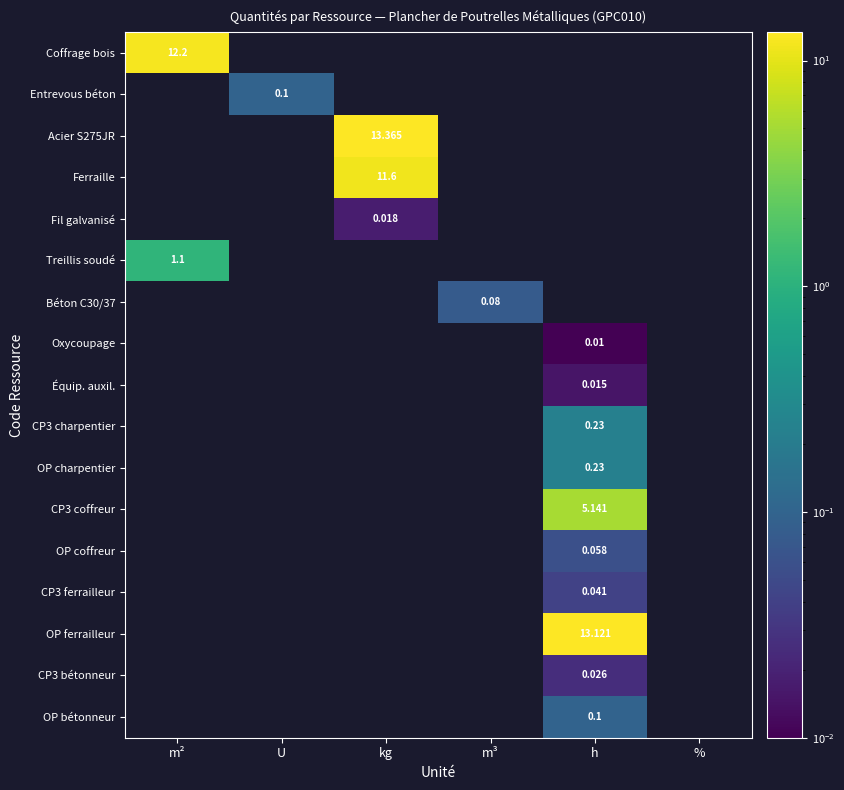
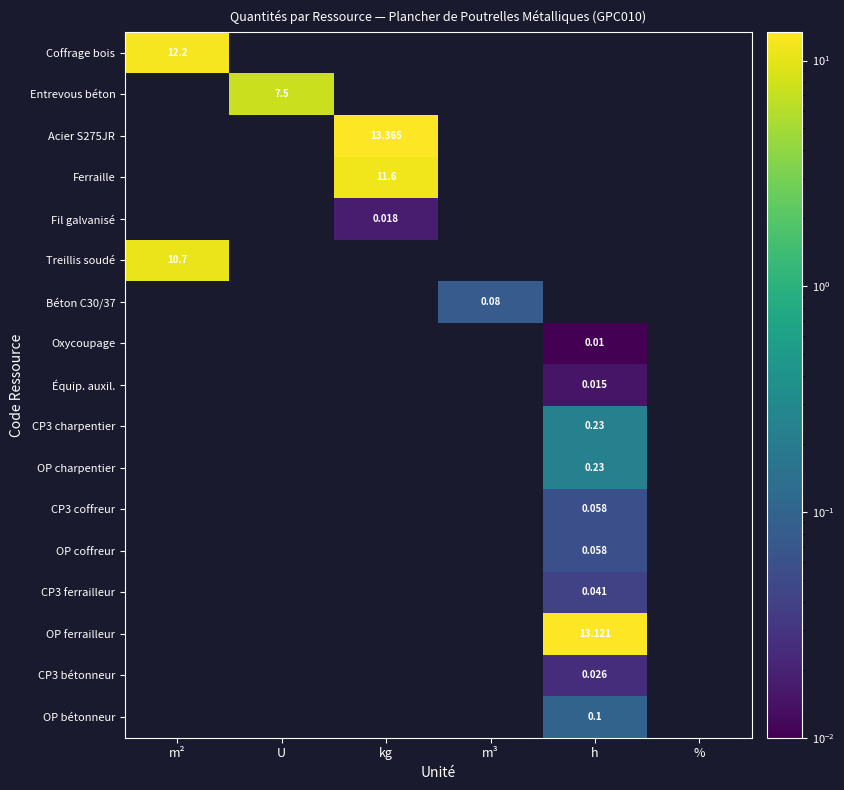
  {
    "Coffrage bois": {
      "m²": 12.2
    },
    "Entrevous béton": {
-     "U": 0.1
+     "U": 7.5
    },
    "Acier S275JR": {
      "kg": 13.365
    },
    "Ferraille": {
      "kg": 11.6
    },
    "Fil galvanisé": {
      "kg": 0.018
    },
    "Treillis soudé": {
-     "m²": 1.1
+     "m²": 10.7
    },
    "Béton C30/37": {
      "m³": 0.08
    },
    "Oxycoupage": {
      "h": 0.01
    },
    "Équip. auxil.": {
      "h": 0.015
    },
    "CP3 charpentier": {
      "h": 0.23
    },
    "OP charpentier": {
      "h": 0.23
    },
    "CP3 coffreur": {
-     "h": 5.141
+     "h": 0.058
    },
    "OP coffreur": {
      "h": 0.058
    },
    "CP3 ferrailleur": {
      "h": 0.041
    },
    "OP ferrailleur": {
      "h": 13.121
    },
    "CP3 bétonneur": {
      "h": 0.026
    },
    "OP bétonneur": {
      "h": 0.1
    }
  }
